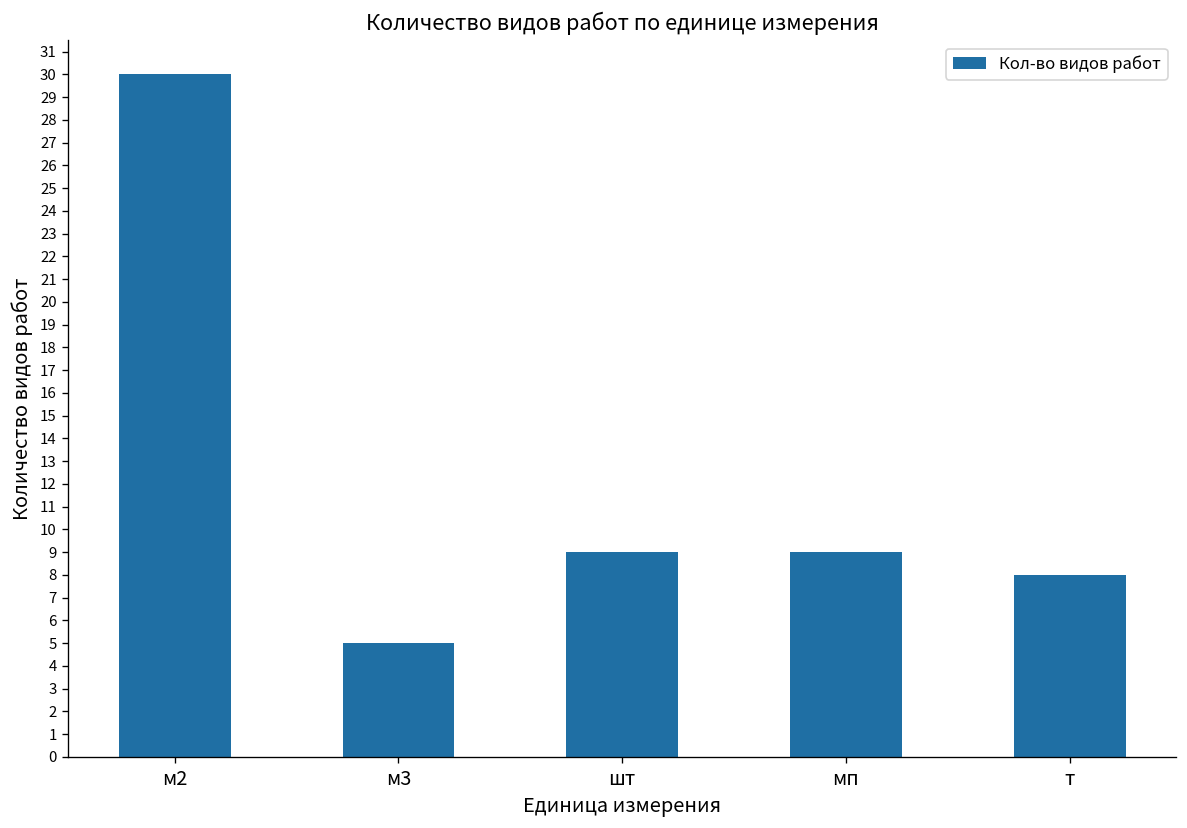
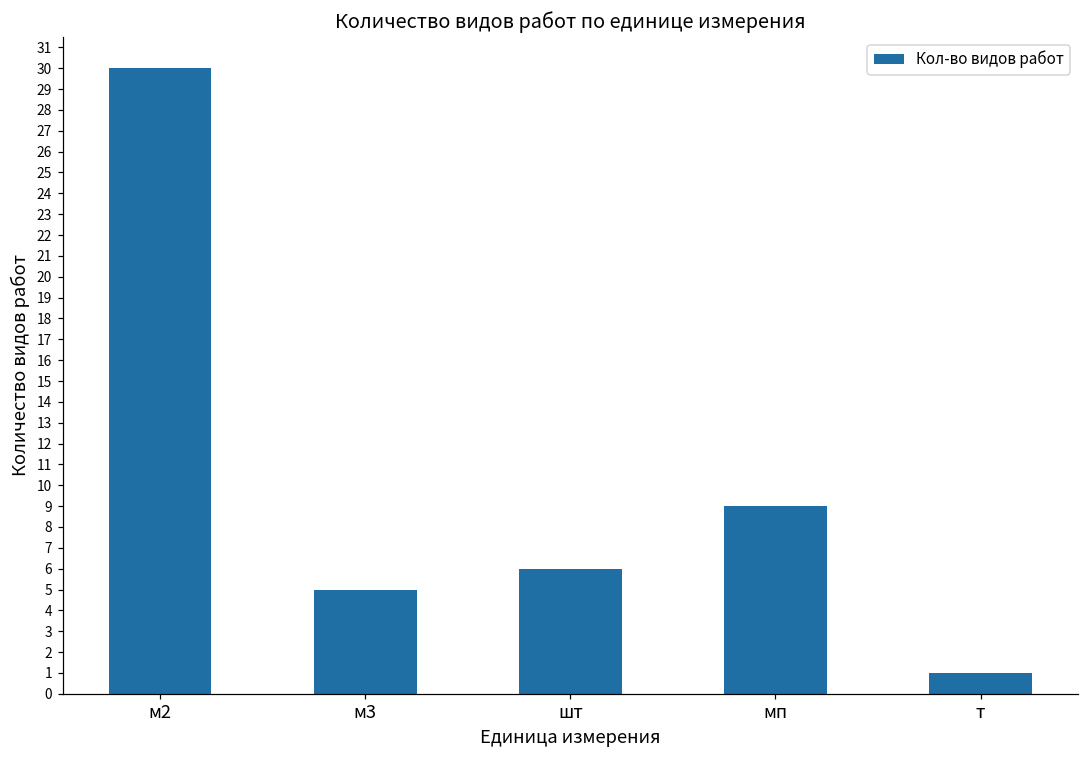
  {
    "м2": 30,
    "м3": 5,
-   "шт": 9,
+   "шт": 6,
    "мп": 9,
-   "т": 8
+   "т": 1
  }
